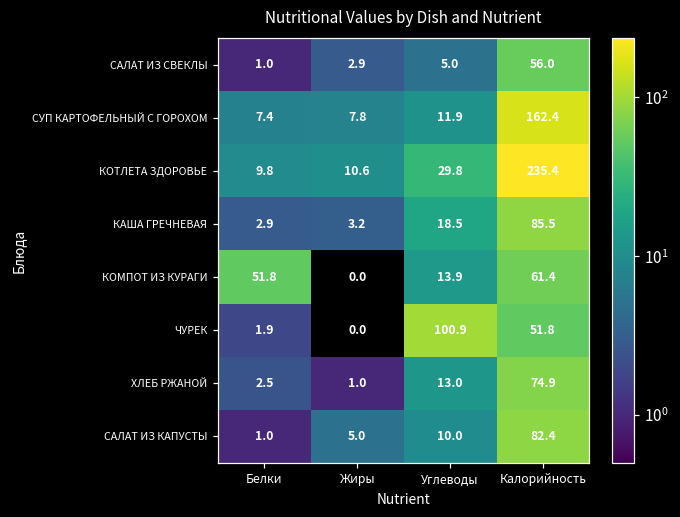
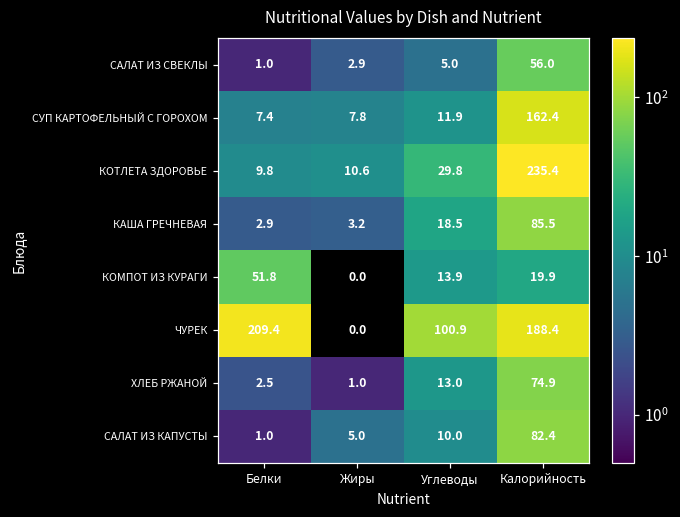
  {
    "САЛАТ ИЗ СВЕКЛЫ": {
      "Белки": 1.0,
      "Жиры": 2.9,
      "Углеводы": 5.0,
      "Калорийность": 56.0
    },
    "СУП КАРТОФЕЛЬНЫЙ С ГОРОХОМ": {
      "Белки": 7.4,
      "Жиры": 7.8,
      "Углеводы": 11.9,
      "Калорийность": 162.4
    },
    "КОТЛЕТА ЗДОРОВЬЕ": {
      "Белки": 9.8,
      "Жиры": 10.6,
      "Углеводы": 29.8,
      "Калорийность": 235.4
    },
    "КАША ГРЕЧНЕВАЯ": {
      "Белки": 2.9,
      "Жиры": 3.2,
      "Углеводы": 18.5,
      "Калорийность": 85.5
    },
    "КОМПОТ ИЗ КУРАГИ": {
      "Белки": 51.8,
      "Жиры": 0.0,
      "Углеводы": 13.9,
-     "Калорийность": 61.4
+     "Калорийность": 19.9
    },
    "ЧУРЕК": {
-     "Белки": 1.9,
+     "Белки": 209.4,
      "Жиры": 0.0,
      "Углеводы": 100.9,
-     "Калорийность": 51.8
+     "Калорийность": 188.4
    },
    "ХЛЕБ РЖАНОЙ": {
      "Белки": 2.5,
      "Жиры": 1.0,
      "Углеводы": 13.0,
      "Калорийность": 74.9
    },
    "САЛАТ ИЗ КАПУСТЫ": {
      "Белки": 1.0,
      "Жиры": 5.0,
      "Углеводы": 10.0,
      "Калорийность": 82.4
    }
  }
